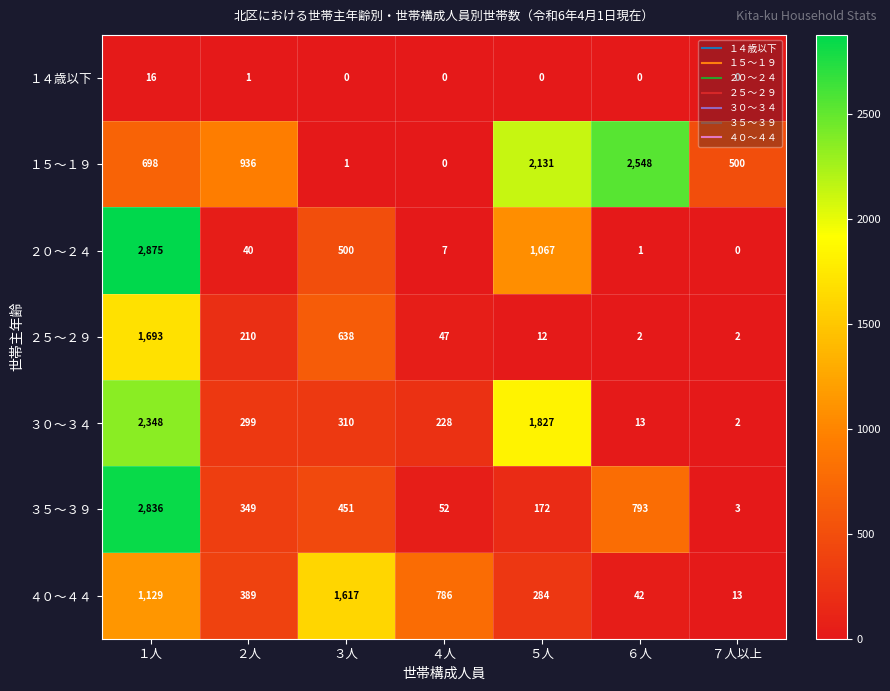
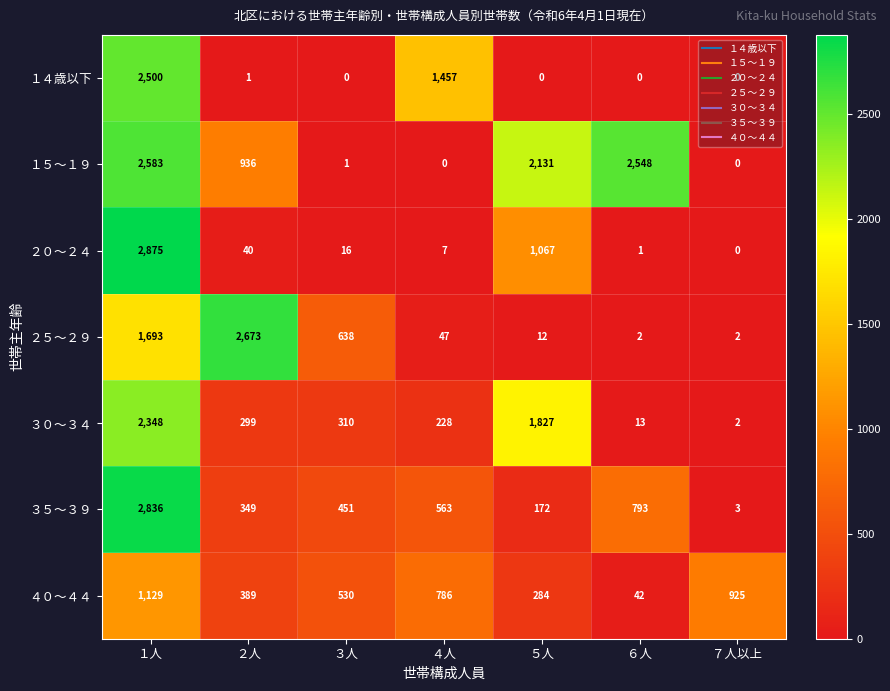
  {
    "１４歳以下": {
-     "１人": "16",
+     "１人": "2,500",
      "２人": "1",
      "３人": "0",
-     "４人": "0",
+     "４人": "1,457",
      "５人": "0",
      "６人": "0"
    },
    "１５～１９": {
-     "１人": "698",
+     "１人": "2,583",
      "２人": "936",
      "３人": "1",
      "４人": "0",
      "５人": "2,131",
      "６人": "2,548",
-     "７人以上": "500"
+     "７人以上": "0"
    },
    "２０～２４": {
      "１人": "2,875",
      "２人": "40",
-     "３人": "500",
+     "３人": "16",
      "４人": "7",
      "５人": "1,067",
      "６人": "1",
      "７人以上": "0"
    },
    "２５～２９": {
      "１人": "1,693",
-     "２人": "210",
+     "２人": "2,673",
      "３人": "638",
      "４人": "47",
      "５人": "12",
      "６人": "2",
      "７人以上": "2"
    },
    "３０～３４": {
      "１人": "2,348",
      "２人": "299",
      "３人": "310",
      "４人": "228",
      "５人": "1,827",
      "６人": "13",
      "７人以上": "2"
    },
    "３５～３９": {
      "１人": "2,836",
      "２人": "349",
      "３人": "451",
-     "４人": "52",
+     "４人": "563",
      "５人": "172",
      "６人": "793",
      "７人以上": "3"
    },
    "４０～４４": {
      "１人": "1,129",
      "２人": "389",
-     "３人": "1,617",
+     "３人": "530",
      "４人": "786",
      "５人": "284",
      "６人": "42",
-     "７人以上": "13"
+     "７人以上": "925"
    }
  }
